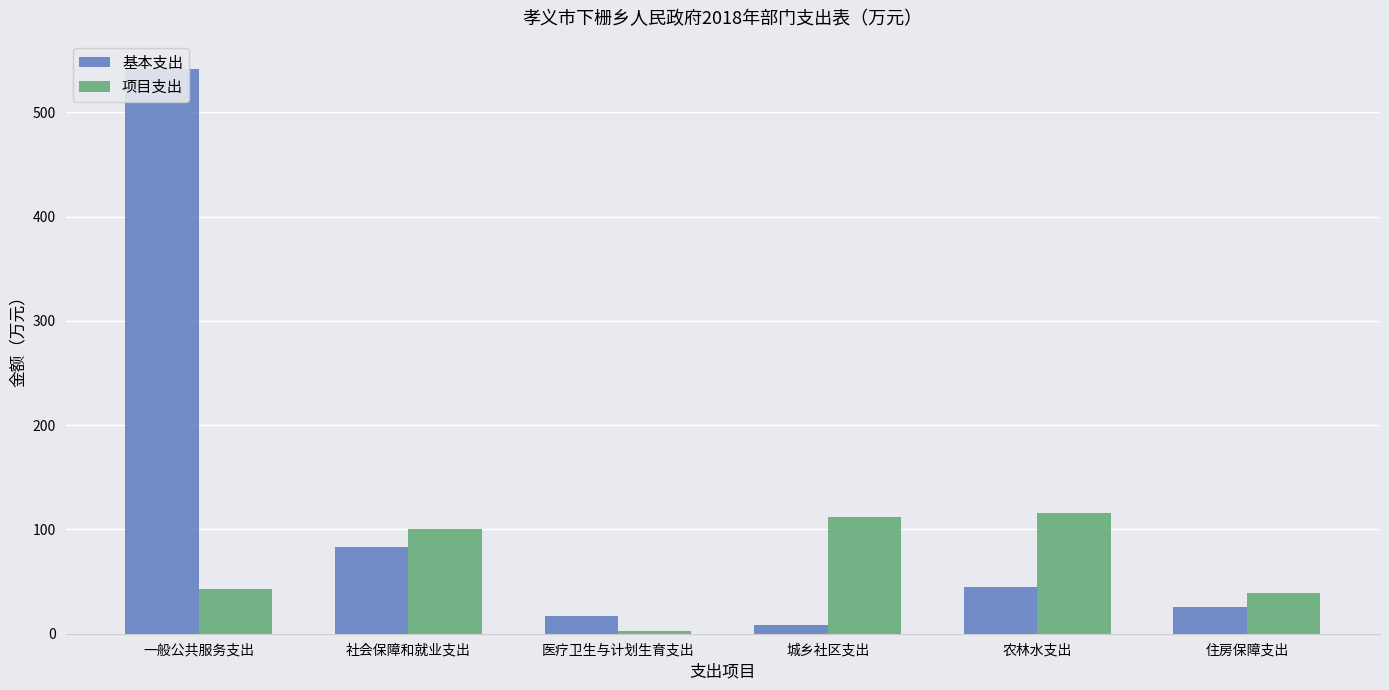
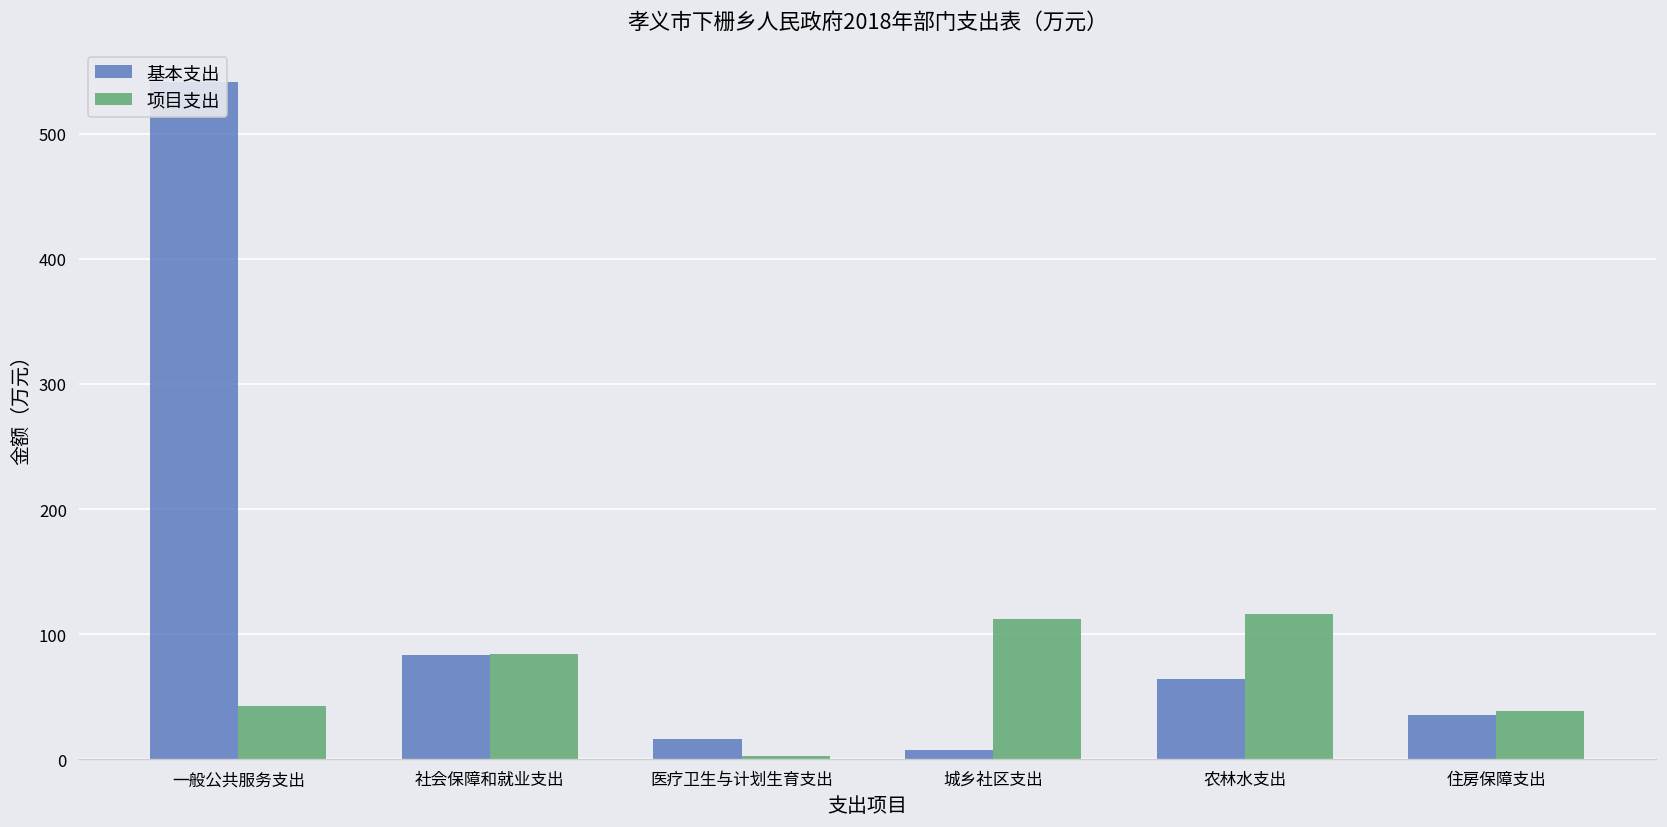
  {
    "基本支出": {
      "社会保障和就业支出": 84,
      "医疗卫生与计划生育支出": 17,
      "城乡社区支出": 8,
-     "农林水支出": 45,
-     "住房保障支出": 26
+     "农林水支出": 64,
+     "住房保障支出": 36
    },
    "项目支出": {
      "一般公共服务支出": 43,
-     "社会保障和就业支出": 100,
+     "社会保障和就业支出": 84,
      "医疗卫生与计划生育支出": 3,
      "城乡社区支出": 112,
      "农林水支出": 116,
      "住房保障支出": 39
    }
  }
